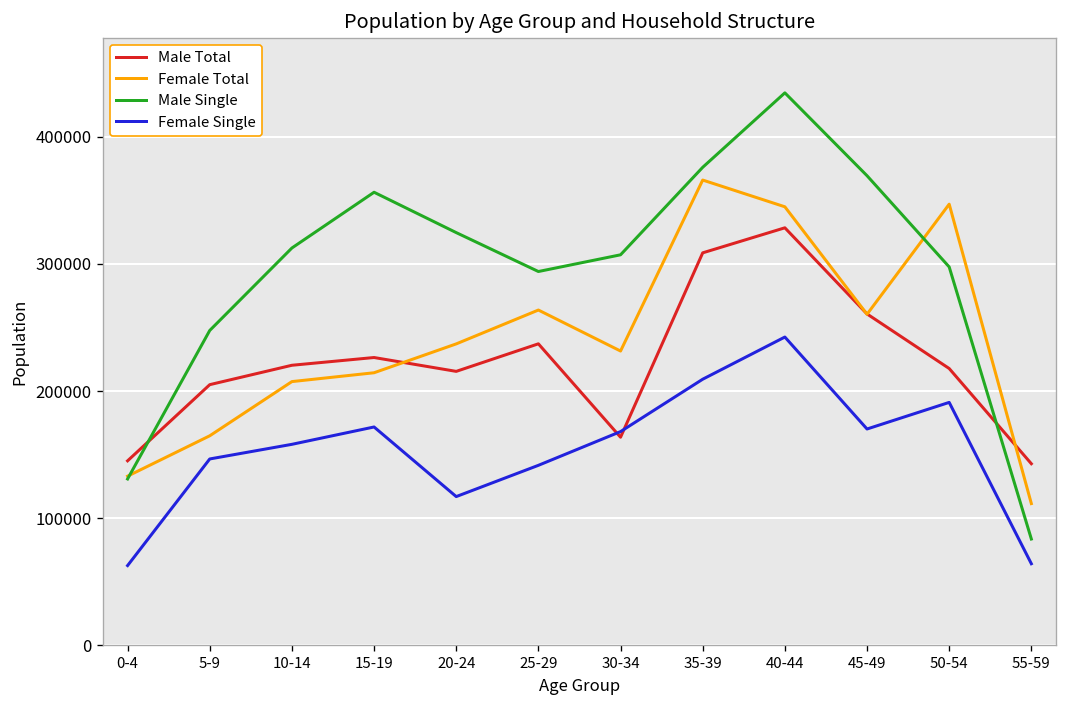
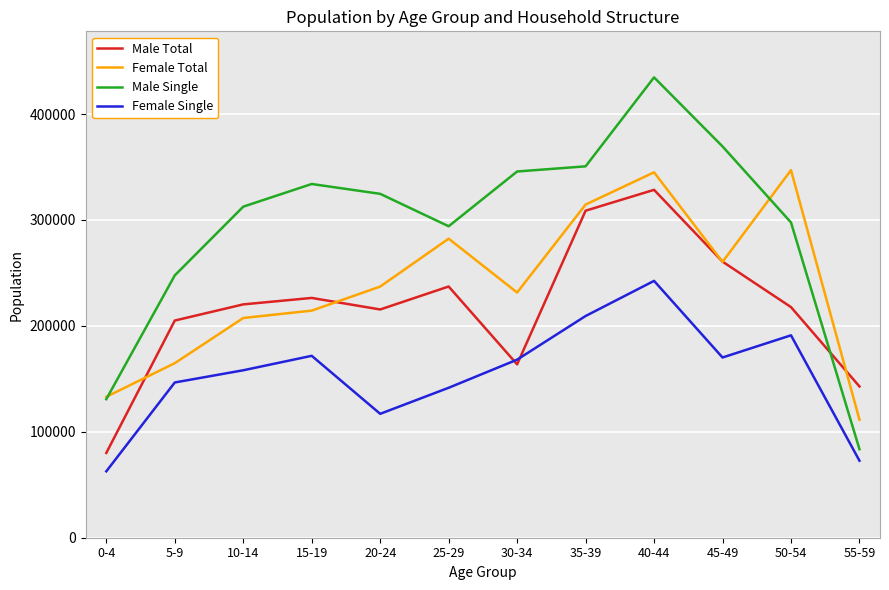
  {
    "Male Total": {
-     "0-4": 145000,
+     "0-4": 80000,
      "5-9": 205000,
      "10-14": 220000,
      "15-19": 226000,
      "20-24": 215000,
      "25-29": 237000,
      "30-34": 164000,
      "35-39": 309000,
      "40-44": 328000,
      "50-54": 218000,
      "55-59": 143000
    },
    "Female Total": {
      "5-9": 165000,
      "10-14": 207000,
      "15-19": 214000,
      "20-24": 237000,
-     "25-29": 264000,
+     "25-29": 282000,
      "30-34": 231000,
-     "35-39": 366000,
+     "35-39": 315000,
      "40-44": 345000,
      "50-54": 347000,
      "55-59": 111000
    },
    "Male Single": {
      "5-9": 248000,
      "10-14": 313000,
-     "15-19": 356000,
+     "15-19": 334000,
      "20-24": 325000,
      "25-29": 294000,
-     "30-34": 307000,
-     "35-39": 376000,
+     "30-34": 346000,
+     "35-39": 351000,
      "40-44": 435000,
      "45-49": 369000,
      "50-54": 298000,
      "55-59": 84000
    },
    "Female Single": {
      "0-4": 63000,
      "5-9": 147000,
      "10-14": 158000,
      "15-19": 172000,
      "20-24": 117000,
      "25-29": 142000,
      "30-34": 168000,
      "35-39": 209000,
      "40-44": 242000,
      "45-49": 170000,
      "50-54": 191000,
-     "55-59": 64000
+     "55-59": 73000
    }
  }
